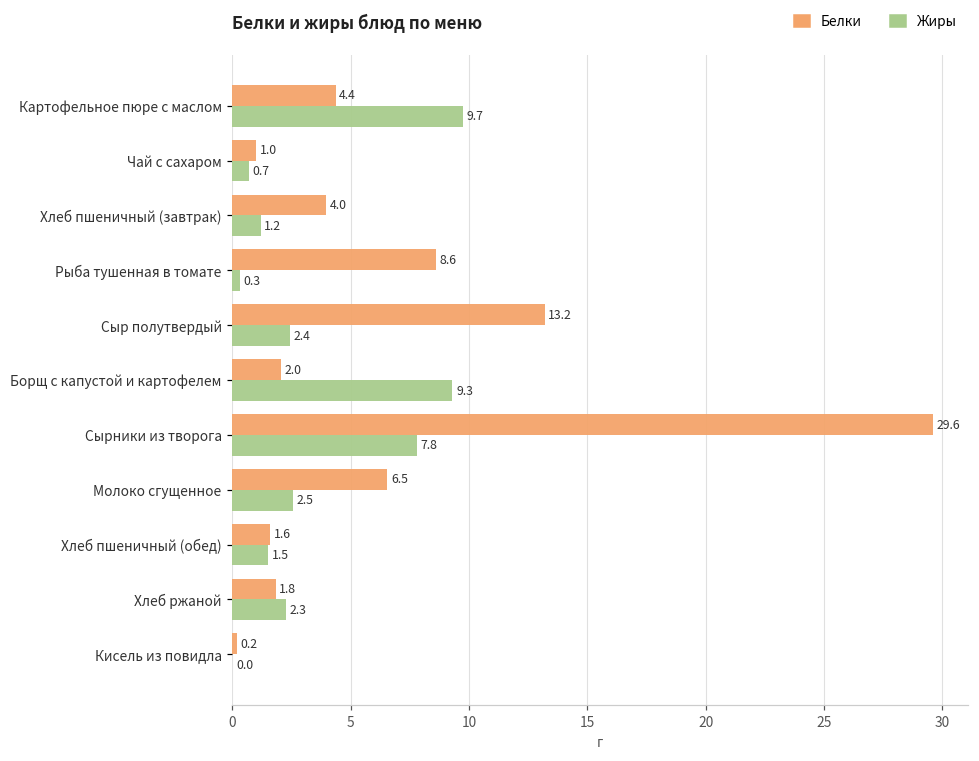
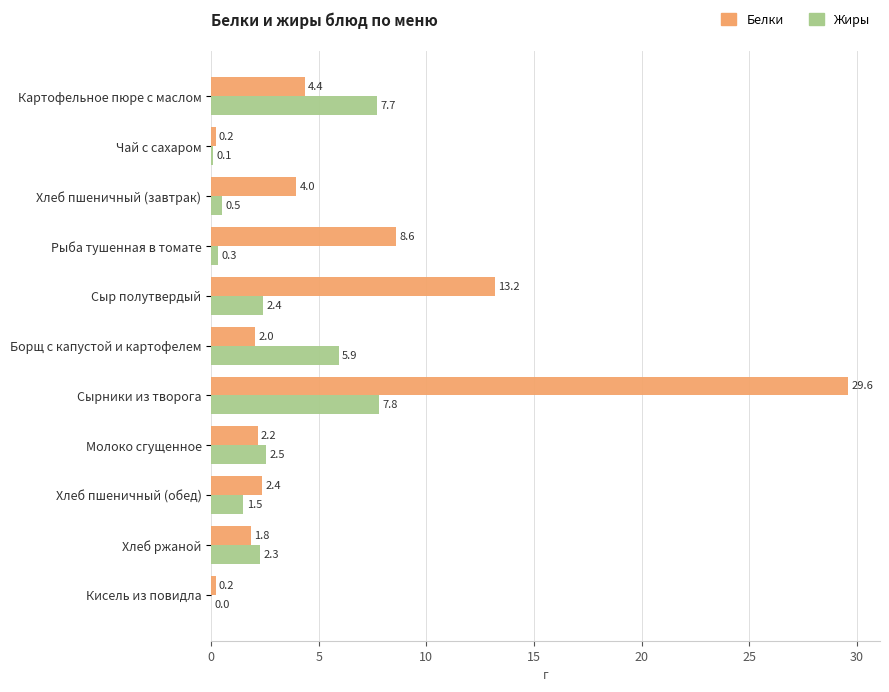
  {
    "Белки": {
      "Картофельное пюре с маслом": 4.4,
-     "Чай с сахаром": 1.0,
+     "Чай с сахаром": 0.2,
      "Хлеб пшеничный (завтрак)": 4.0,
      "Рыба тушенная в томате": 8.6,
      "Сыр полутвердый": 13.2,
      "Борщ с капустой и картофелем": 2.0,
      "Сырники из творога": 29.6,
-     "Молоко сгущенное": 6.5,
-     "Хлеб пшеничный (обед)": 1.6,
+     "Молоко сгущенное": 2.2,
+     "Хлеб пшеничный (обед)": 2.4,
      "Хлеб ржаной": 1.8,
      "Кисель из повидла": 0.2
    },
    "Жиры": {
-     "Картофельное пюре с маслом": 9.7,
-     "Чай с сахаром": 0.7,
-     "Хлеб пшеничный (завтрак)": 1.2,
+     "Картофельное пюре с маслом": 7.7,
+     "Чай с сахаром": 0.1,
+     "Хлеб пшеничный (завтрак)": 0.5,
      "Рыба тушенная в томате": 0.3,
      "Сыр полутвердый": 2.4,
-     "Борщ с капустой и картофелем": 9.3,
+     "Борщ с капустой и картофелем": 5.9,
      "Сырники из творога": 7.8,
      "Молоко сгущенное": 2.5,
      "Хлеб пшеничный (обед)": 1.5,
      "Хлеб ржаной": 2.3,
      "Кисель из повидла": 0.0
    }
  }
